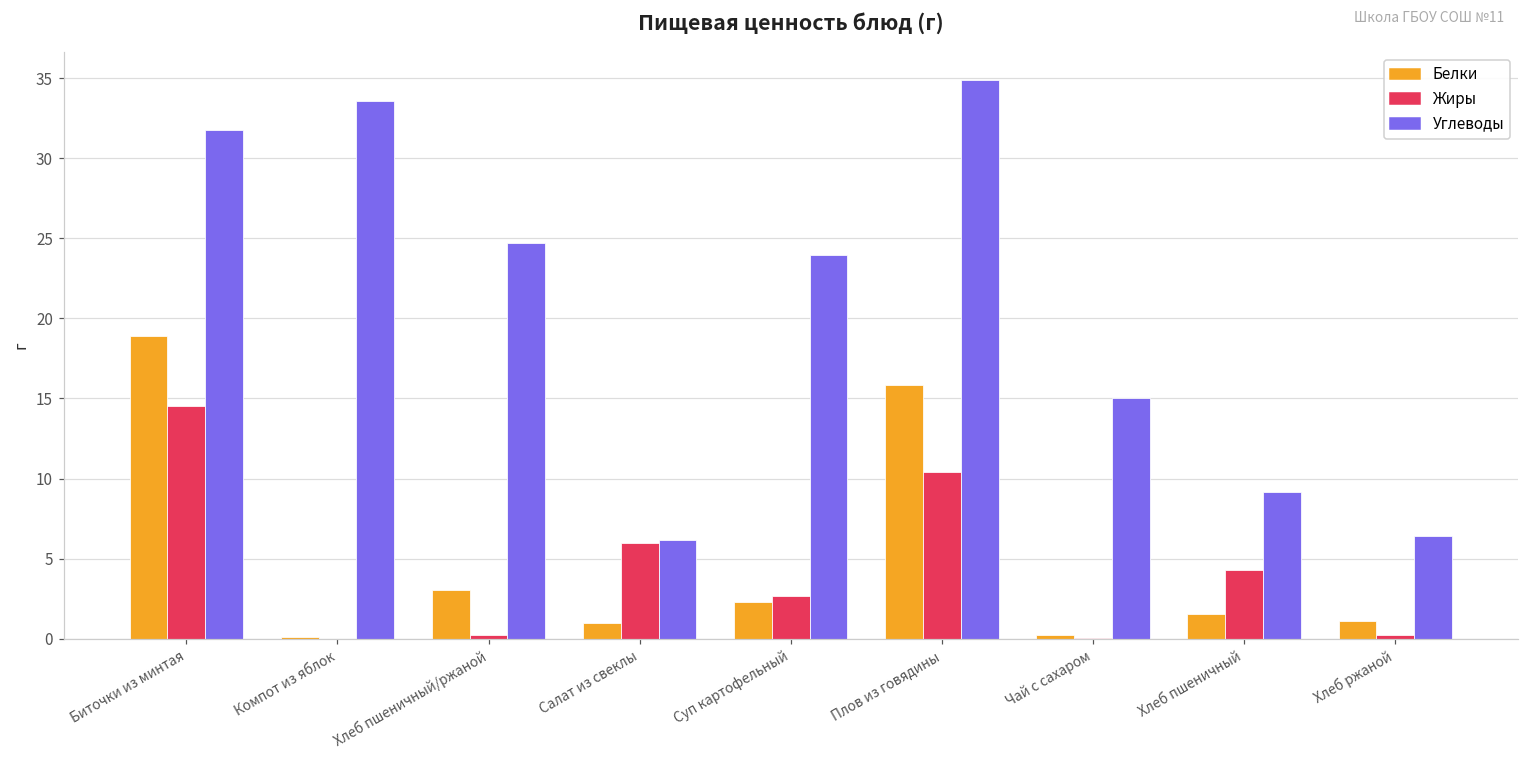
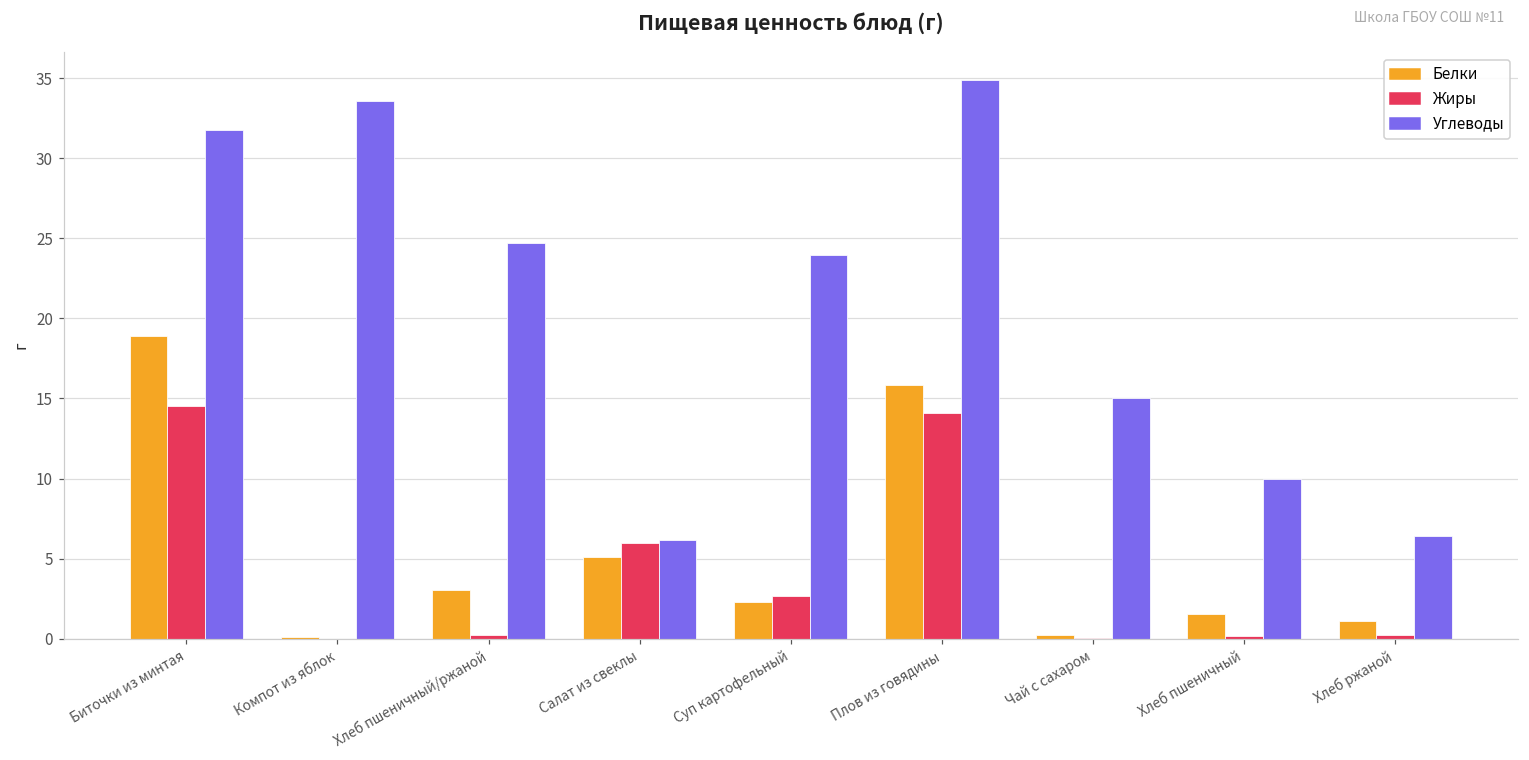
  {
    "Белки": {
      "Биточки из минтая": 18.9,
      "Хлеб пшеничный/ржаной": 3.0,
-     "Салат из свеклы": 1.0,
+     "Салат из свеклы": 5.1,
      "Суп картофельный": 2.3,
      "Плов из говядины": 15.8,
      "Чай с сахаром": 0.2,
      "Хлеб пшеничный": 1.5,
      "Хлеб ржаной": 1.1
    },
    "Жиры": {
      "Биточки из минтая": 14.5,
      "Компот из яблок": 0.0,
      "Хлеб пшеничный/ржаной": 0.2,
      "Салат из свеклы": 5.9,
      "Суп картофельный": 2.7,
-     "Плов из говядины": 10.4,
-     "Хлеб пшеничный": 4.3,
+     "Плов из говядины": 14.1,
+     "Хлеб пшеничный": 0.2,
      "Хлеб ржаной": 0.2
    },
    "Углеводы": {
      "Биточки из минтая": 31.7,
      "Компот из яблок": 33.6,
      "Хлеб пшеничный/ржаной": 24.7,
      "Салат из свеклы": 6.2,
      "Суп картофельный": 23.9,
      "Плов из говядины": 34.9,
      "Чай с сахаром": 15.0,
-     "Хлеб пшеничный": 9.2,
+     "Хлеб пшеничный": 9.9,
      "Хлеб ржаной": 6.4
    }
  }
